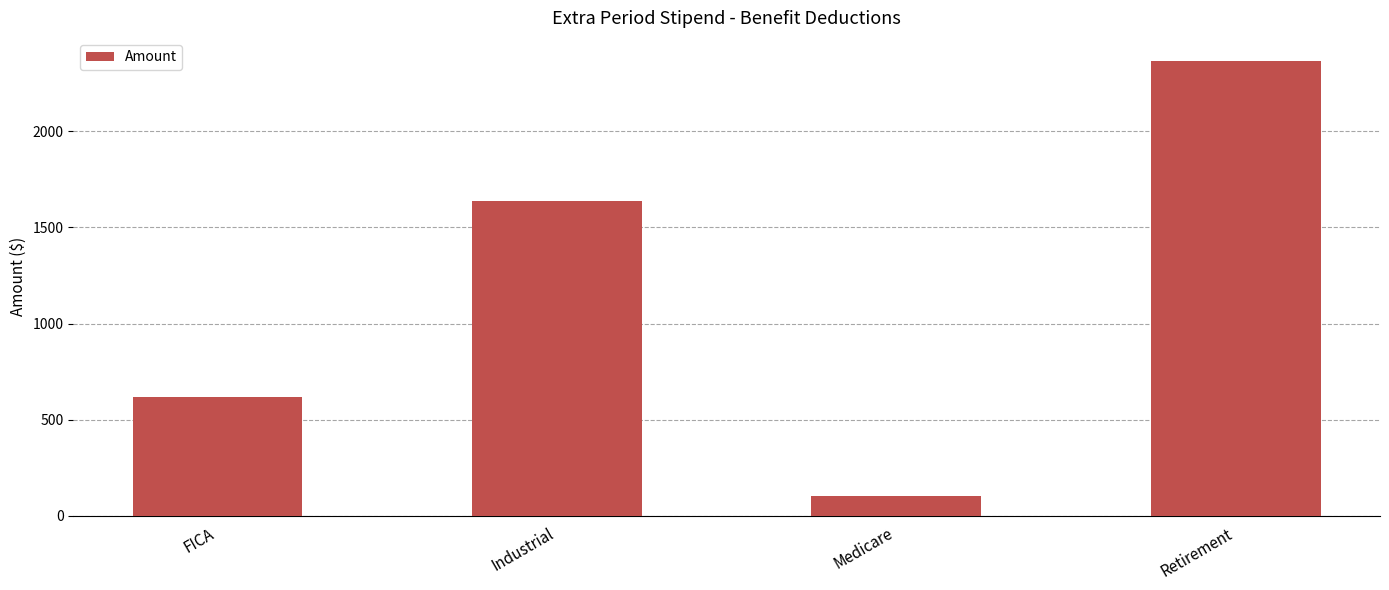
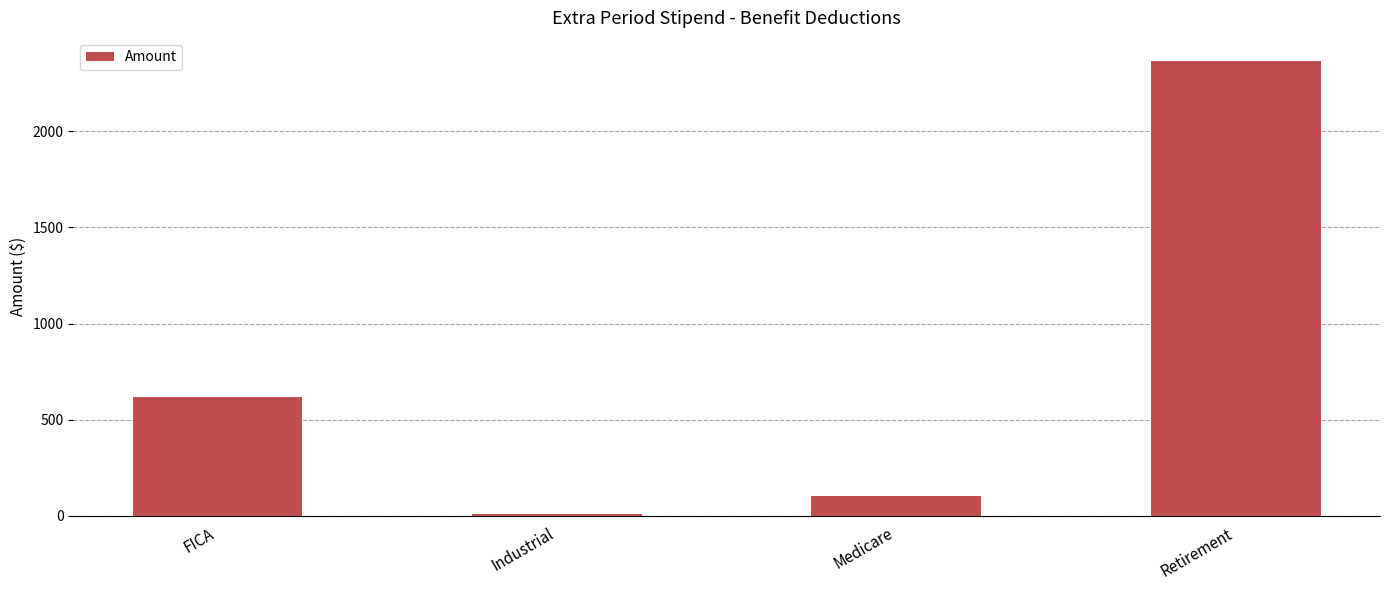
  {
    "FICA": 620,
-   "Industrial": 1640,
+   "Industrial": 10,
    "Medicare": 100,
    "Retirement": 2370
  }
